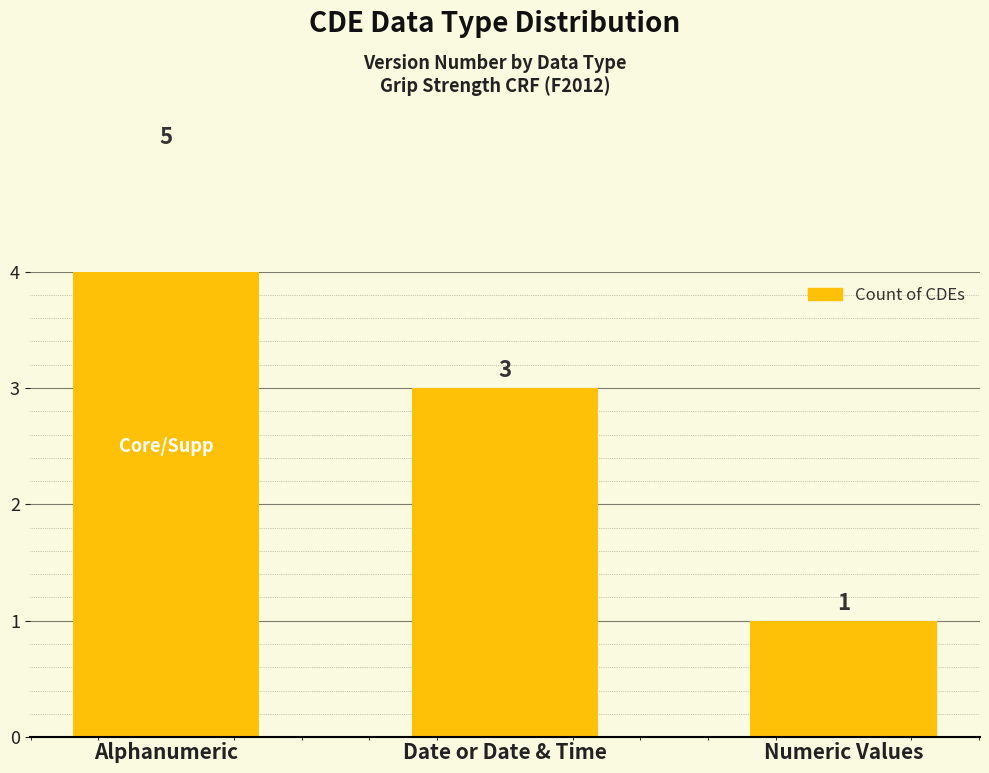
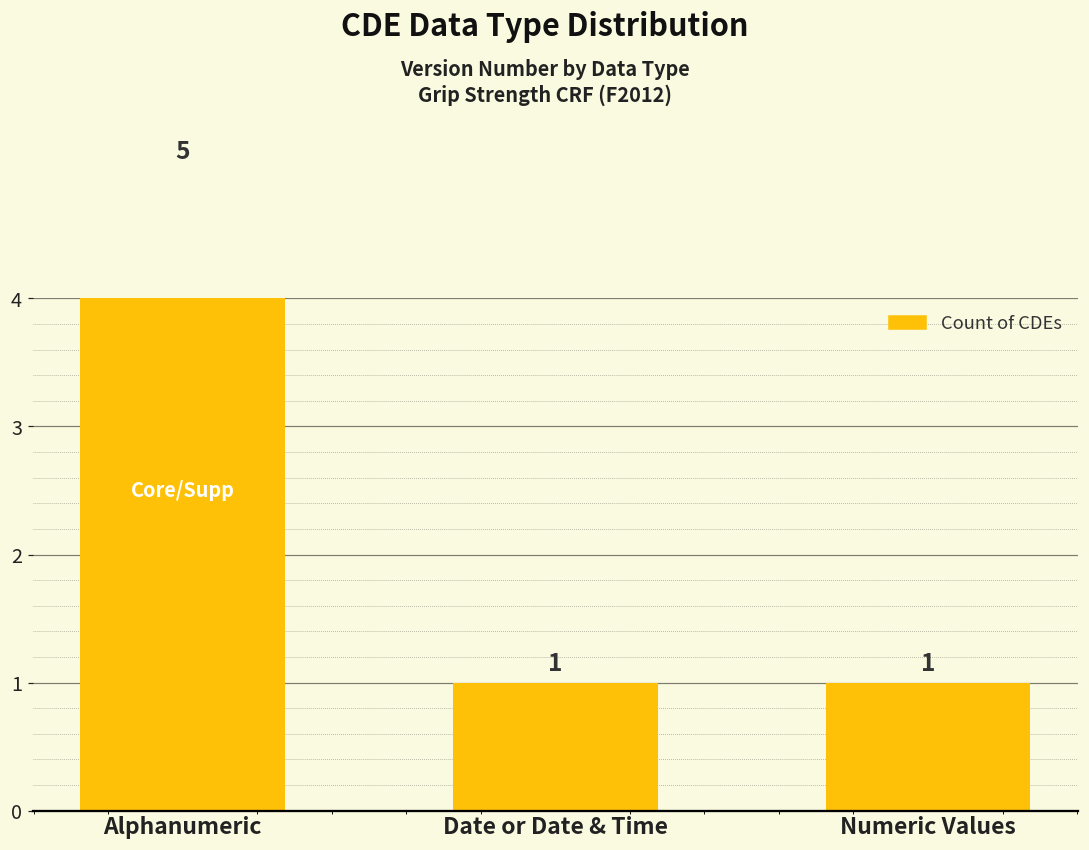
  {
-   "Date or Date & Time": 3,
+   "Date or Date & Time": 1,
    "Numeric Values": 1
  }
